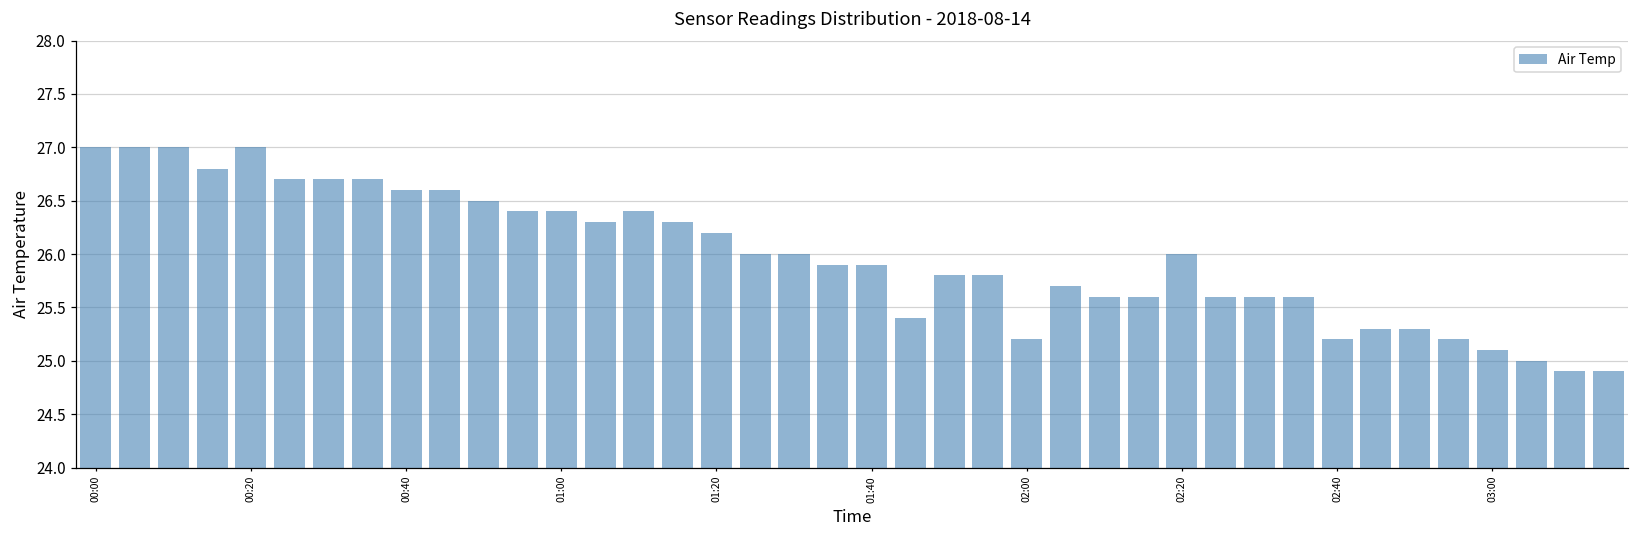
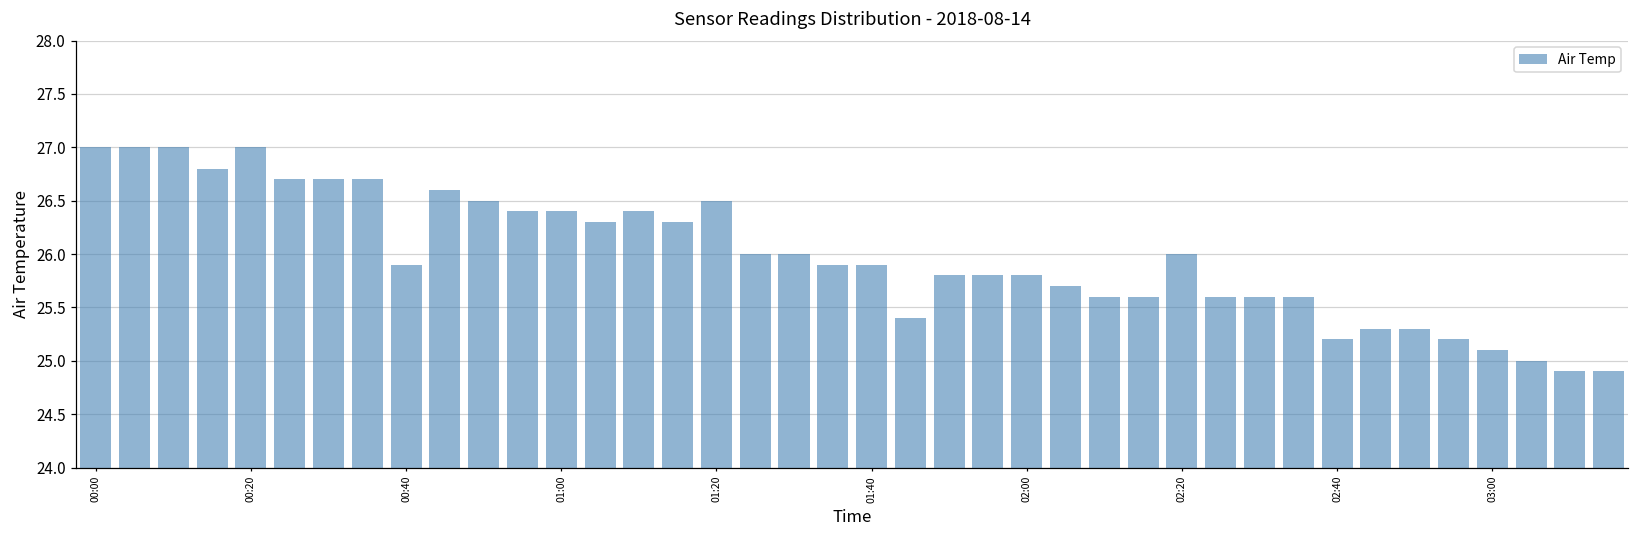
  {
    "00:00": 27.0,
    "00:20": 27.0,
-   "00:40": 26.6,
+   "00:40": 25.9,
    "01:00": 26.4,
-   "01:20": 26.2,
+   "01:20": 26.5,
    "01:40": 25.9,
-   "02:00": 25.2,
+   "02:00": 25.8,
    "02:20": 26.0,
    "02:40": 25.2,
    "03:00": 25.1
  }
